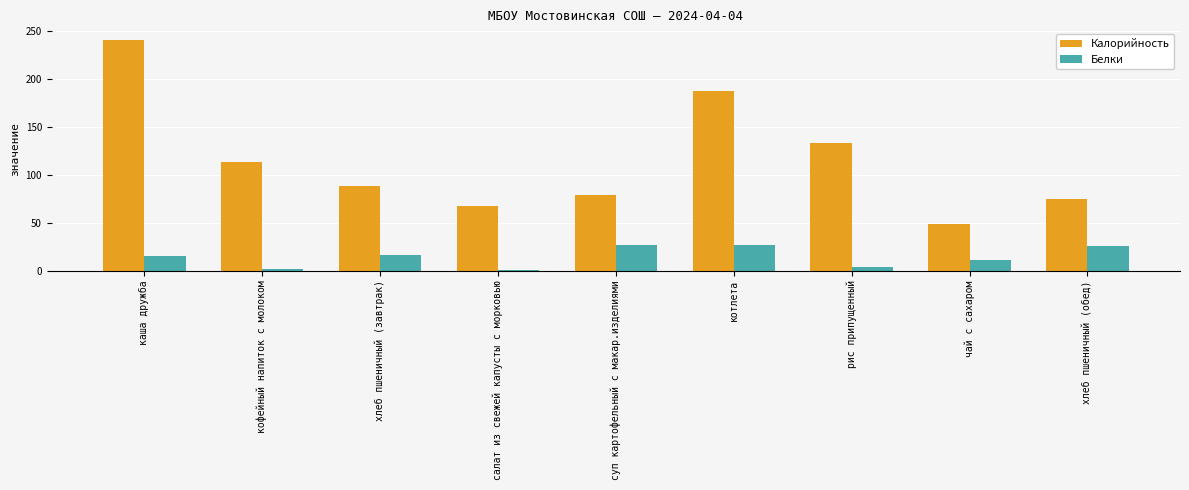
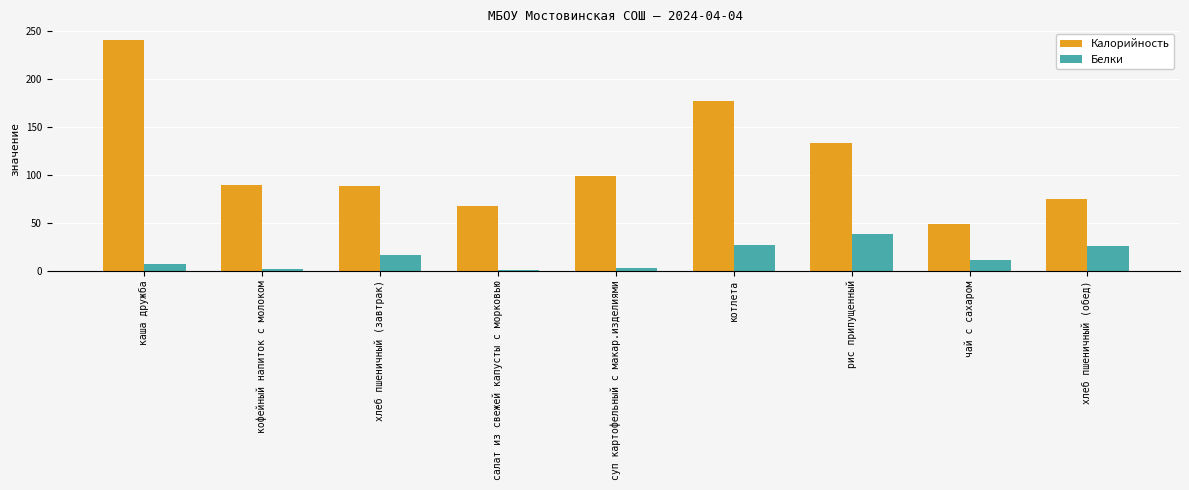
  {
    "Калорийность": {
      "каша дружба": 240,
-     "кофейный напиток с молоком": 110,
+     "кофейный напиток с молоком": 90,
      "хлеб пшеничный (завтрак)": 90,
      "салат из свежей капусты с морковью": 70,
-     "суп картофельный с макар.изделиями": 80,
-     "котлета": 190,
+     "суп картофельный с макар.изделиями": 100,
+     "котлета": 180,
      "рис припущенный": 130,
      "чай с сахаром": 50,
      "хлеб пшеничный (обед)": 70
    },
    "Белки": {
-     "каша дружба": 20,
+     "каша дружба": 10,
      "хлеб пшеничный (завтрак)": 20,
-     "суп картофельный с макар.изделиями": 30,
+     "суп картофельный с макар.изделиями": 0,
      "котлета": 30,
-     "рис припущенный": 0,
+     "рис припущенный": 40,
      "чай с сахаром": 10,
      "хлеб пшеничный (обед)": 30
    }
  }
